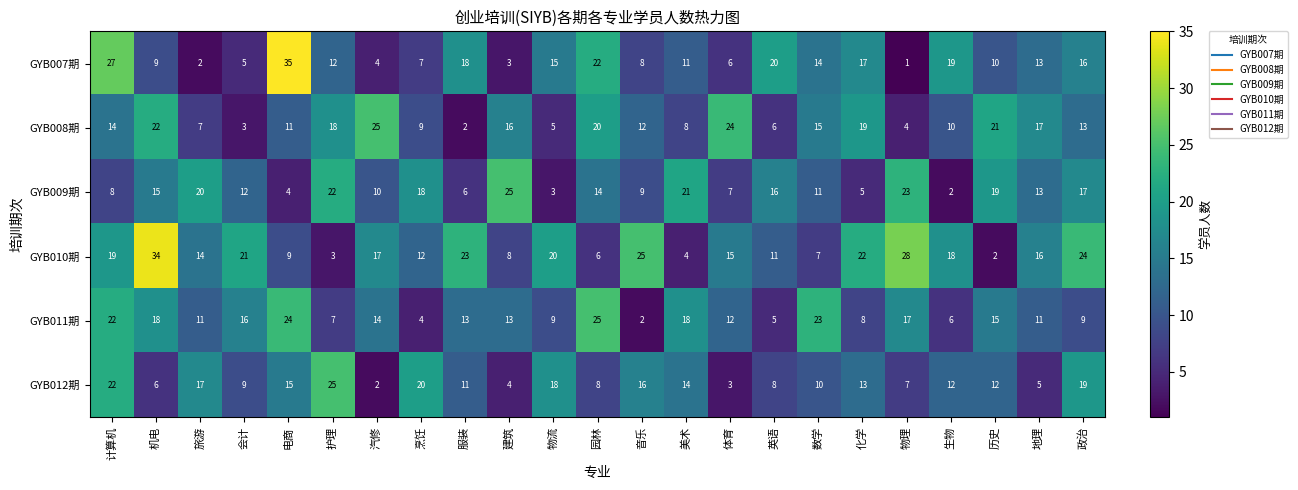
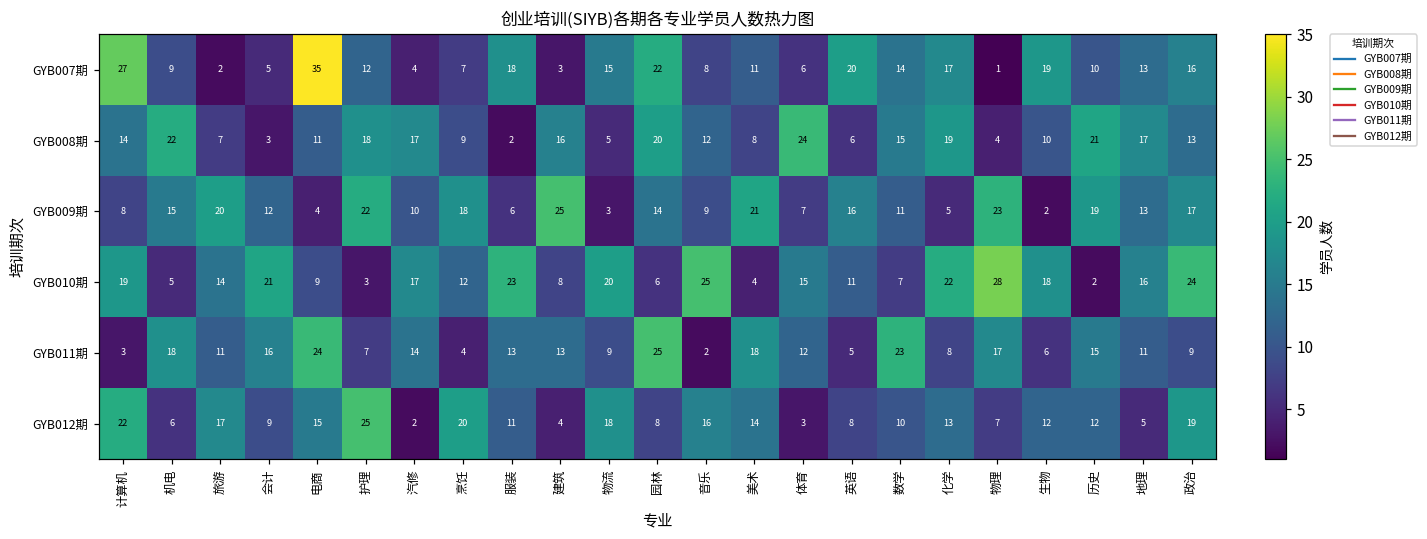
  {
    "GYB007期": {
      "计算机": 27,
      "机电": 9,
      "旅游": 2,
      "会计": 5,
      "电商": 35,
      "护理": 12,
      "汽修": 4,
      "烹饪": 7,
      "服装": 18,
      "建筑": 3,
      "物流": 15,
      "园林": 22,
      "音乐": 8,
      "美术": 11,
      "体育": 6,
      "英语": 20,
      "数学": 14,
      "化学": 17,
      "物理": 1,
      "生物": 19,
      "历史": 10,
      "地理": 13,
      "政治": 16
    },
    "GYB008期": {
      "计算机": 14,
      "机电": 22,
      "旅游": 7,
      "会计": 3,
      "电商": 11,
      "护理": 18,
-     "汽修": 25,
+     "汽修": 17,
      "烹饪": 9,
      "服装": 2,
      "建筑": 16,
      "物流": 5,
      "园林": 20,
      "音乐": 12,
      "美术": 8,
      "体育": 24,
      "英语": 6,
      "数学": 15,
      "化学": 19,
      "物理": 4,
      "生物": 10,
      "历史": 21,
      "地理": 17,
      "政治": 13
    },
    "GYB009期": {
      "计算机": 8,
      "机电": 15,
      "旅游": 20,
      "会计": 12,
      "电商": 4,
      "护理": 22,
      "汽修": 10,
      "烹饪": 18,
      "服装": 6,
      "建筑": 25,
      "物流": 3,
      "园林": 14,
      "音乐": 9,
      "美术": 21,
      "体育": 7,
      "英语": 16,
      "数学": 11,
      "化学": 5,
      "物理": 23,
      "生物": 2,
      "历史": 19,
      "地理": 13,
      "政治": 17
    },
    "GYB010期": {
      "计算机": 19,
-     "机电": 34,
+     "机电": 5,
      "旅游": 14,
      "会计": 21,
      "电商": 9,
      "护理": 3,
      "汽修": 17,
      "烹饪": 12,
      "服装": 23,
      "建筑": 8,
      "物流": 20,
      "园林": 6,
      "音乐": 25,
      "美术": 4,
      "体育": 15,
      "英语": 11,
      "数学": 7,
      "化学": 22,
      "物理": 28,
      "生物": 18,
      "历史": 2,
      "地理": 16,
      "政治": 24
    },
    "GYB011期": {
-     "计算机": 22,
+     "计算机": 3,
      "机电": 18,
      "旅游": 11,
      "会计": 16,
      "电商": 24,
      "护理": 7,
      "汽修": 14,
      "烹饪": 4,
      "服装": 13,
      "建筑": 13,
      "物流": 9,
      "园林": 25,
      "音乐": 2,
      "美术": 18,
      "体育": 12,
      "英语": 5,
      "数学": 23,
      "化学": 8,
      "物理": 17,
      "生物": 6,
      "历史": 15,
      "地理": 11,
      "政治": 9
    },
    "GYB012期": {
      "计算机": 22,
      "机电": 6,
      "旅游": 17,
      "会计": 9,
      "电商": 15,
      "护理": 25,
      "汽修": 2,
      "烹饪": 20,
      "服装": 11,
      "建筑": 4,
      "物流": 18,
      "园林": 8,
      "音乐": 16,
      "美术": 14,
      "体育": 3,
      "英语": 8,
      "数学": 10,
      "化学": 13,
      "物理": 7,
      "生物": 12,
      "历史": 12,
      "地理": 5,
      "政治": 19
    }
  }
